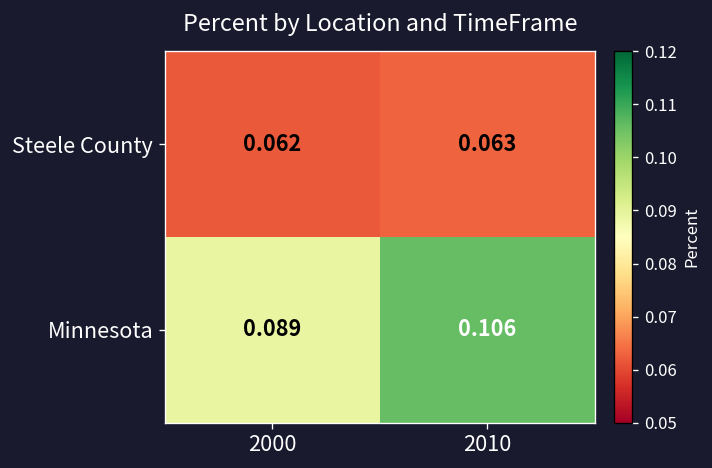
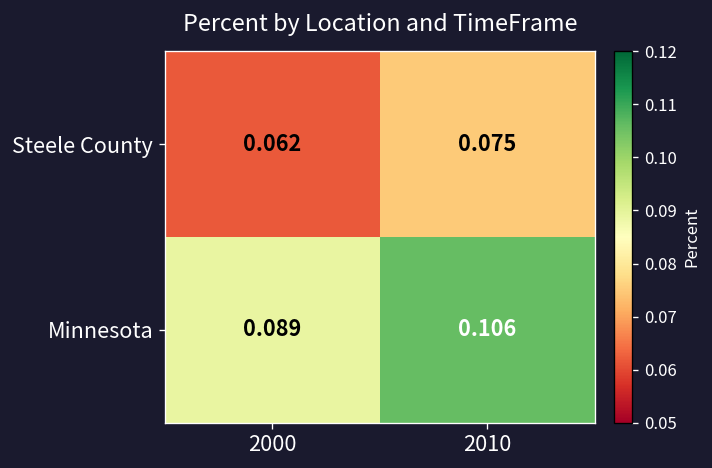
  {
    "Steele County": {
      "2000": 0.062,
-     "2010": 0.063
+     "2010": 0.075
    },
    "Minnesota": {
      "2000": 0.089,
      "2010": 0.106
    }
  }
